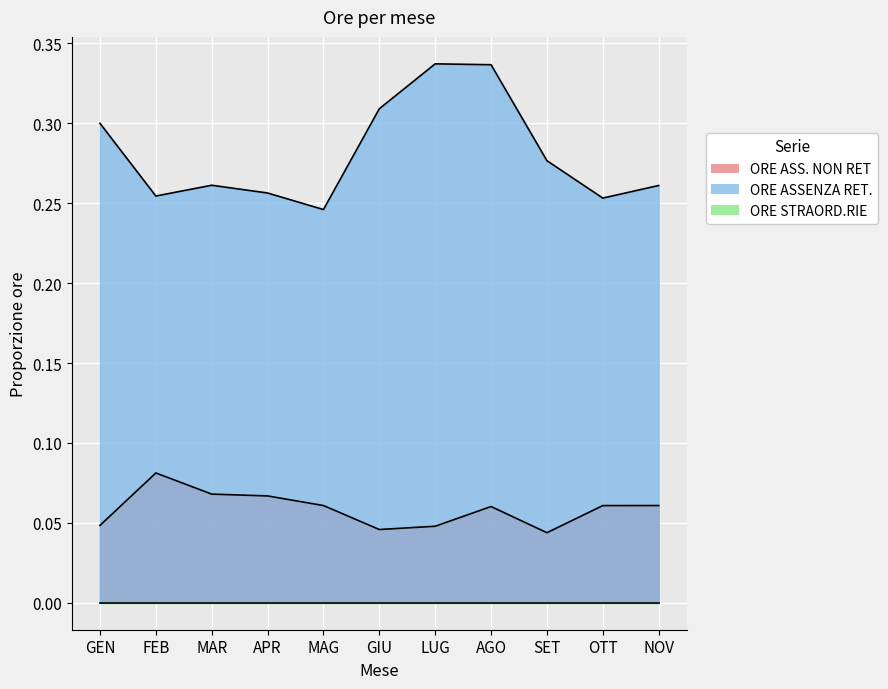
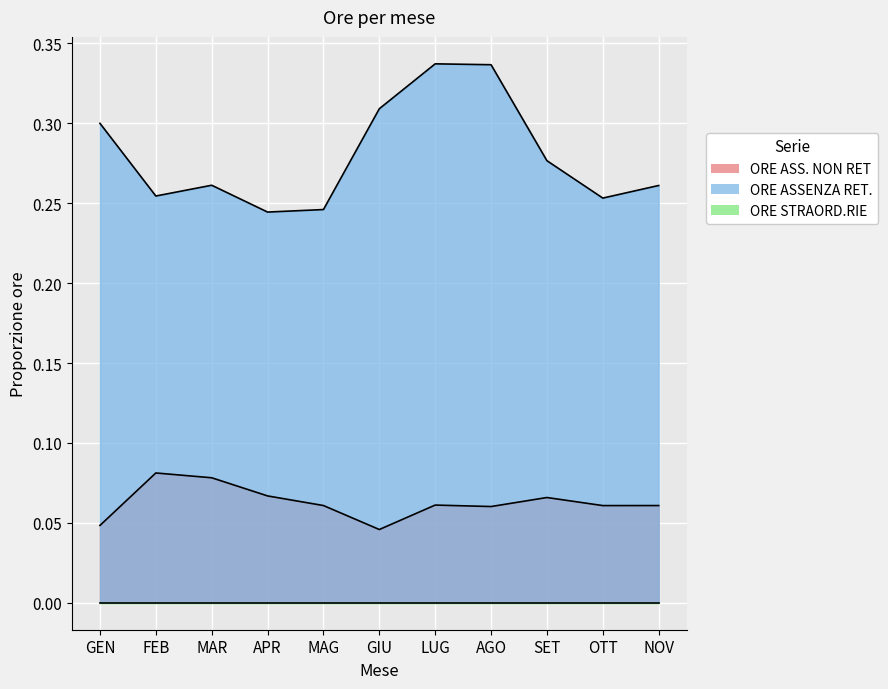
  {
    "ORE ASS. NON RET": {
      "GEN": 0.048,
      "FEB": 0.081,
-     "MAR": 0.068,
+     "MAR": 0.078,
      "APR": 0.067,
      "MAG": 0.061,
      "GIU": 0.046,
-     "LUG": 0.048,
+     "LUG": 0.061,
      "AGO": 0.060,
-     "SET": 0.044,
+     "SET": 0.066,
      "OTT": 0.061,
      "NOV": 0.061
    },
    "ORE ASSENZA RET.": {
      "GEN": 0.300,
      "FEB": 0.255,
      "MAR": 0.261,
-     "APR": 0.256,
+     "APR": 0.244,
      "MAG": 0.246,
      "GIU": 0.309,
      "LUG": 0.337,
      "AGO": 0.337,
      "SET": 0.277,
      "OTT": 0.253,
      "NOV": 0.261
    },
    "ORE STRAORD.RIE": {
      "GEN": 0.000,
      "FEB": 0.000,
      "MAR": 0.000,
      "APR": 0.000,
      "MAG": 0.000,
      "GIU": 0.000,
      "LUG": 0.000,
      "AGO": 0.000,
      "SET": 0.000,
      "OTT": 0.000,
      "NOV": 0.000
    }
  }
